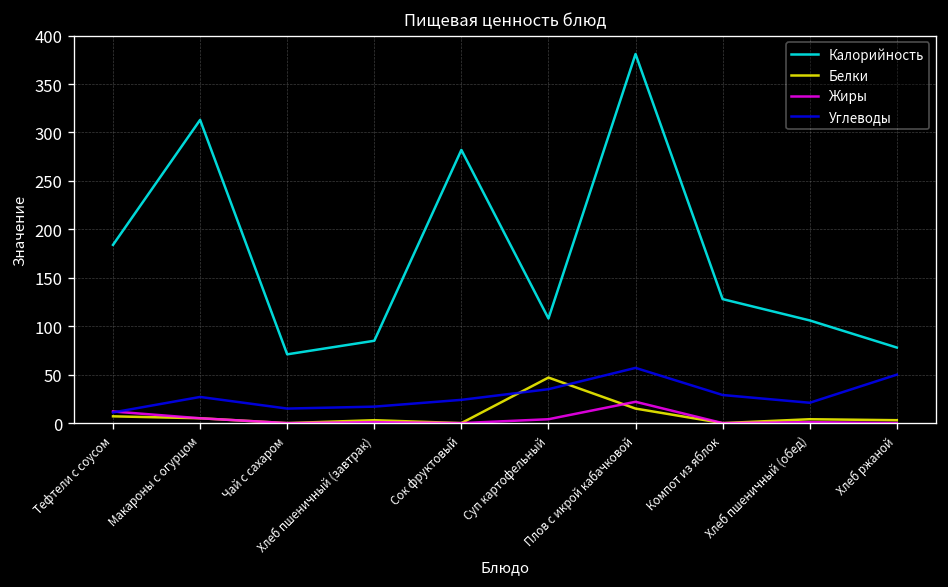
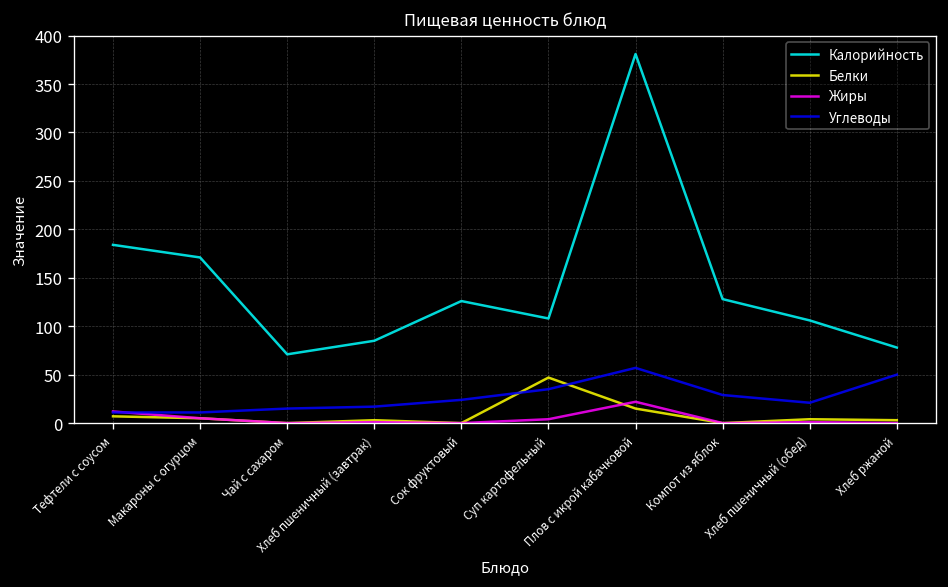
  {
    "Калорийность": {
      "Тефтели с соусом": 180,
-     "Макароны с огурцом": 310,
+     "Макароны с огурцом": 170,
      "Чай с сахаром": 70,
      "Хлеб пшеничный (завтрак)": 90,
-     "Сок фруктовый": 280,
+     "Сок фруктовый": 130,
      "Суп картофельный": 110,
      "Плов с икрой кабачковой": 380,
      "Компот из яблок": 130,
      "Хлеб пшеничный (обед)": 110,
      "Хлеб ржаной": 80
    },
    "Белки": {
      "Тефтели с соусом": 10,
      "Суп картофельный": 50,
      "Плов с икрой кабачковой": 20
    },
    "Жиры": {
      "Суп картофельный": 0,
      "Плов с икрой кабачковой": 20
    },
    "Углеводы": {
-     "Макароны с огурцом": 30,
+     "Макароны с огурцом": 10,
      "Чай с сахаром": 20,
      "Хлеб пшеничный (завтрак)": 20,
      "Сок фруктовый": 20,
      "Суп картофельный": 40,
      "Плов с икрой кабачковой": 60,
      "Компот из яблок": 30,
      "Хлеб пшеничный (обед)": 20,
      "Хлеб ржаной": 50
    }
  }
